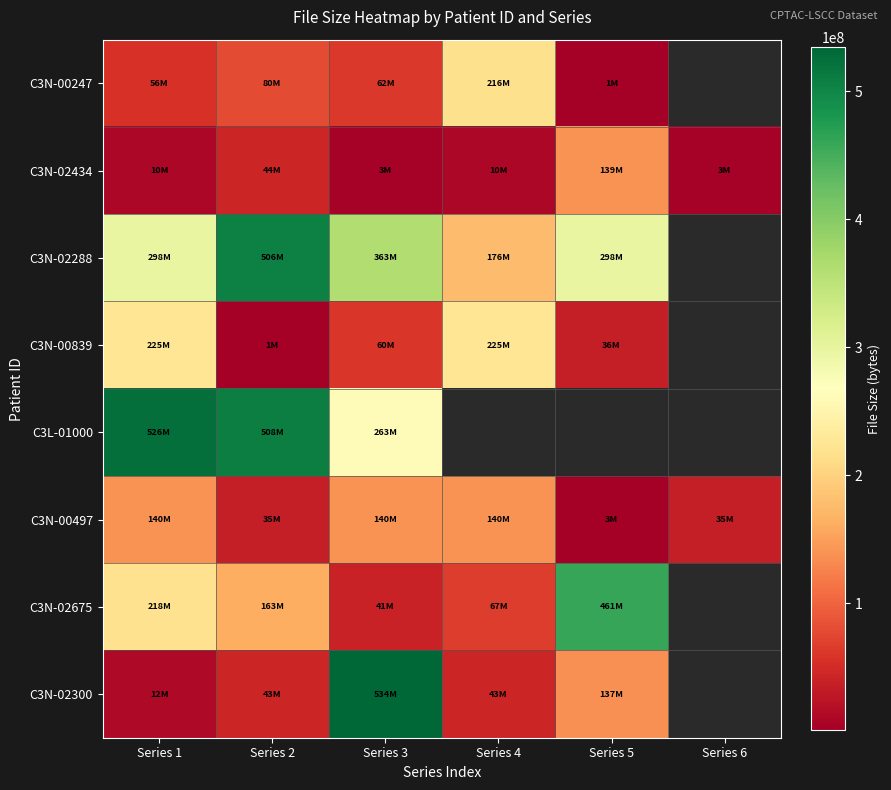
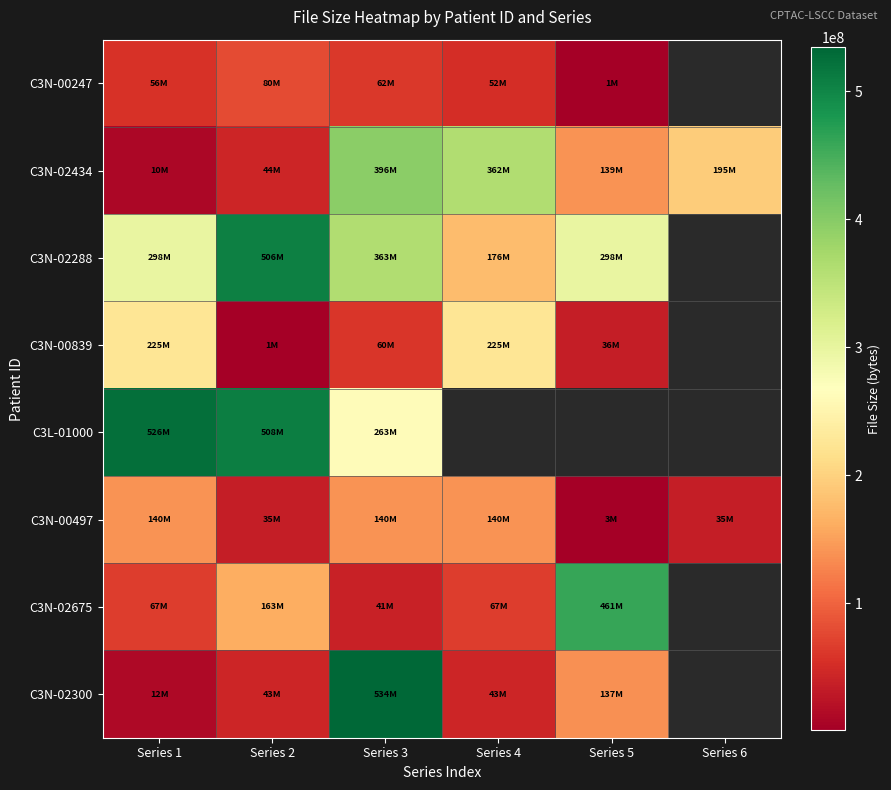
  {
    "C3N-00247": {
      "Series 1": "56M",
      "Series 2": "80M",
      "Series 3": "62M",
-     "Series 4": "216M",
+     "Series 4": "52M",
      "Series 5": "1M"
    },
    "C3N-02434": {
      "Series 1": "10M",
      "Series 2": "44M",
-     "Series 3": "3M",
-     "Series 4": "10M",
+     "Series 3": "396M",
+     "Series 4": "362M",
      "Series 5": "139M",
-     "Series 6": "3M"
+     "Series 6": "195M"
    },
    "C3N-02288": {
      "Series 1": "298M",
      "Series 2": "506M",
      "Series 3": "363M",
      "Series 4": "176M",
      "Series 5": "298M"
    },
    "C3N-00839": {
      "Series 1": "225M",
      "Series 2": "1M",
      "Series 3": "60M",
      "Series 4": "225M",
      "Series 5": "36M"
    },
    "C3L-01000": {
      "Series 1": "526M",
      "Series 2": "508M",
      "Series 3": "263M"
    },
    "C3N-00497": {
      "Series 1": "140M",
      "Series 2": "35M",
      "Series 3": "140M",
      "Series 4": "140M",
      "Series 5": "3M",
      "Series 6": "35M"
    },
    "C3N-02675": {
-     "Series 1": "218M",
+     "Series 1": "67M",
      "Series 2": "163M",
      "Series 3": "41M",
      "Series 4": "67M",
      "Series 5": "461M"
    },
    "C3N-02300": {
      "Series 1": "12M",
      "Series 2": "43M",
      "Series 3": "534M",
      "Series 4": "43M",
      "Series 5": "137M"
    }
  }
